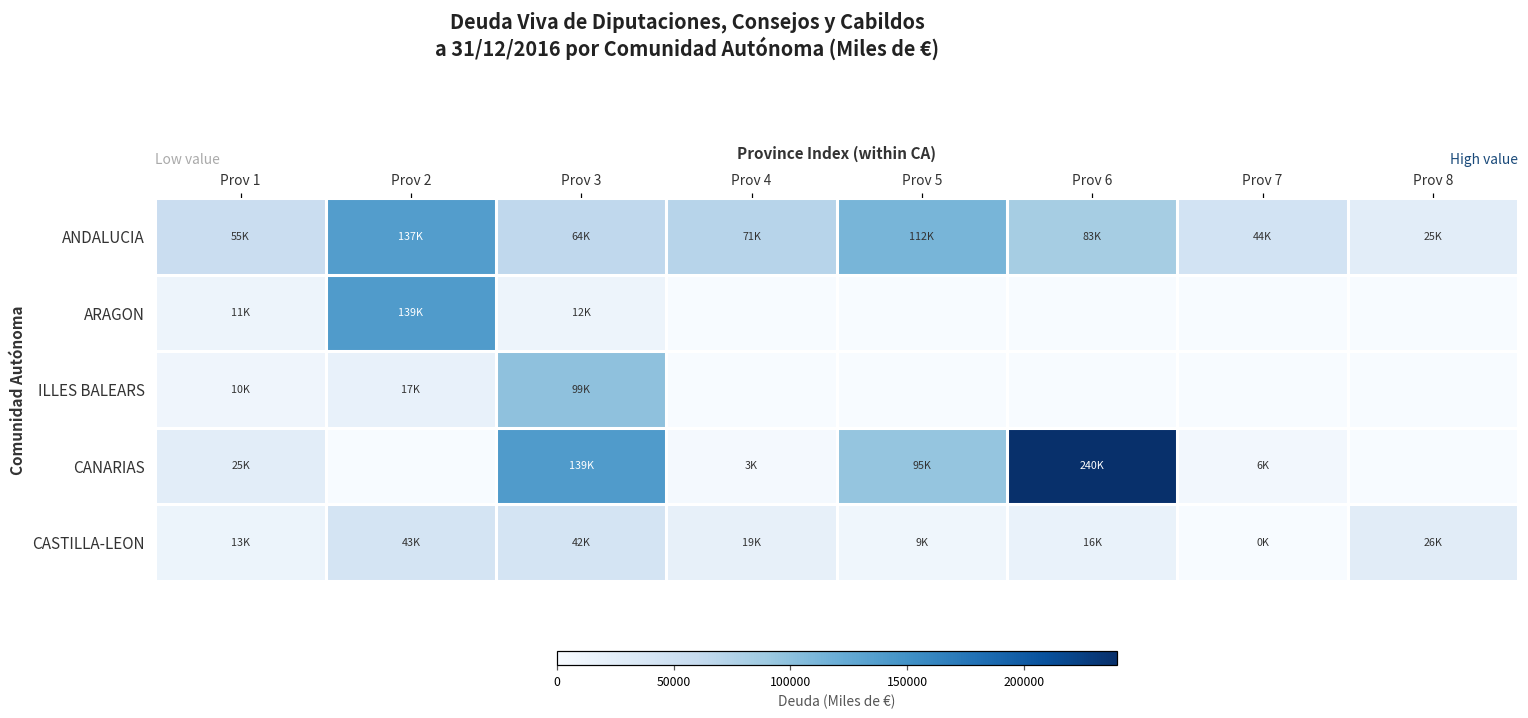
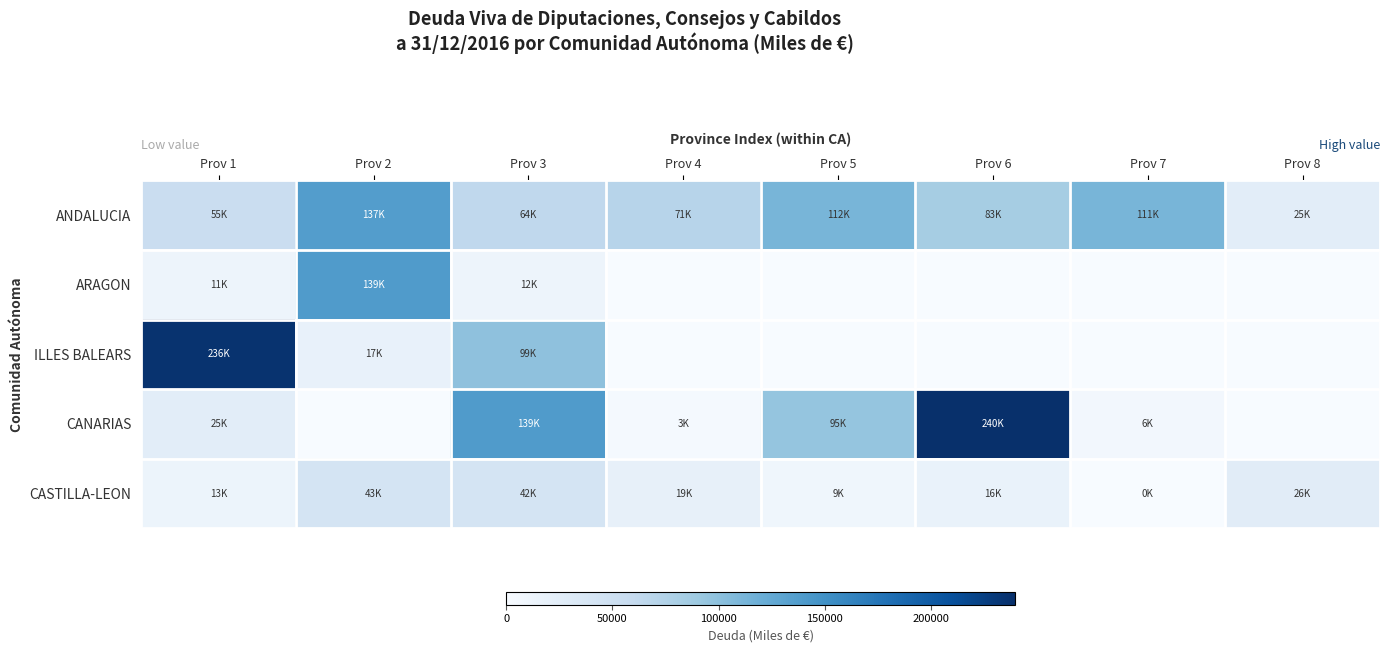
  {
    "ANDALUCIA": {
      "Prov 1": "55K",
      "Prov 2": "137K",
      "Prov 3": "64K",
      "Prov 4": "71K",
      "Prov 5": "112K",
      "Prov 6": "83K",
-     "Prov 7": "44K",
+     "Prov 7": "111K",
      "Prov 8": "25K"
    },
    "ARAGON": {
      "Prov 1": "11K",
      "Prov 2": "139K",
      "Prov 3": "12K"
    },
    "ILLES BALEARS": {
-     "Prov 1": "10K",
+     "Prov 1": "236K",
      "Prov 2": "17K",
      "Prov 3": "99K"
    },
    "CANARIAS": {
      "Prov 1": "25K",
      "Prov 3": "139K",
      "Prov 4": "3K",
      "Prov 5": "95K",
      "Prov 6": "240K",
      "Prov 7": "6K"
    },
    "CASTILLA-LEON": {
      "Prov 1": "13K",
      "Prov 2": "43K",
      "Prov 3": "42K",
      "Prov 4": "19K",
      "Prov 5": "9K",
      "Prov 6": "16K",
      "Prov 7": "0K",
      "Prov 8": "26K"
    }
  }
